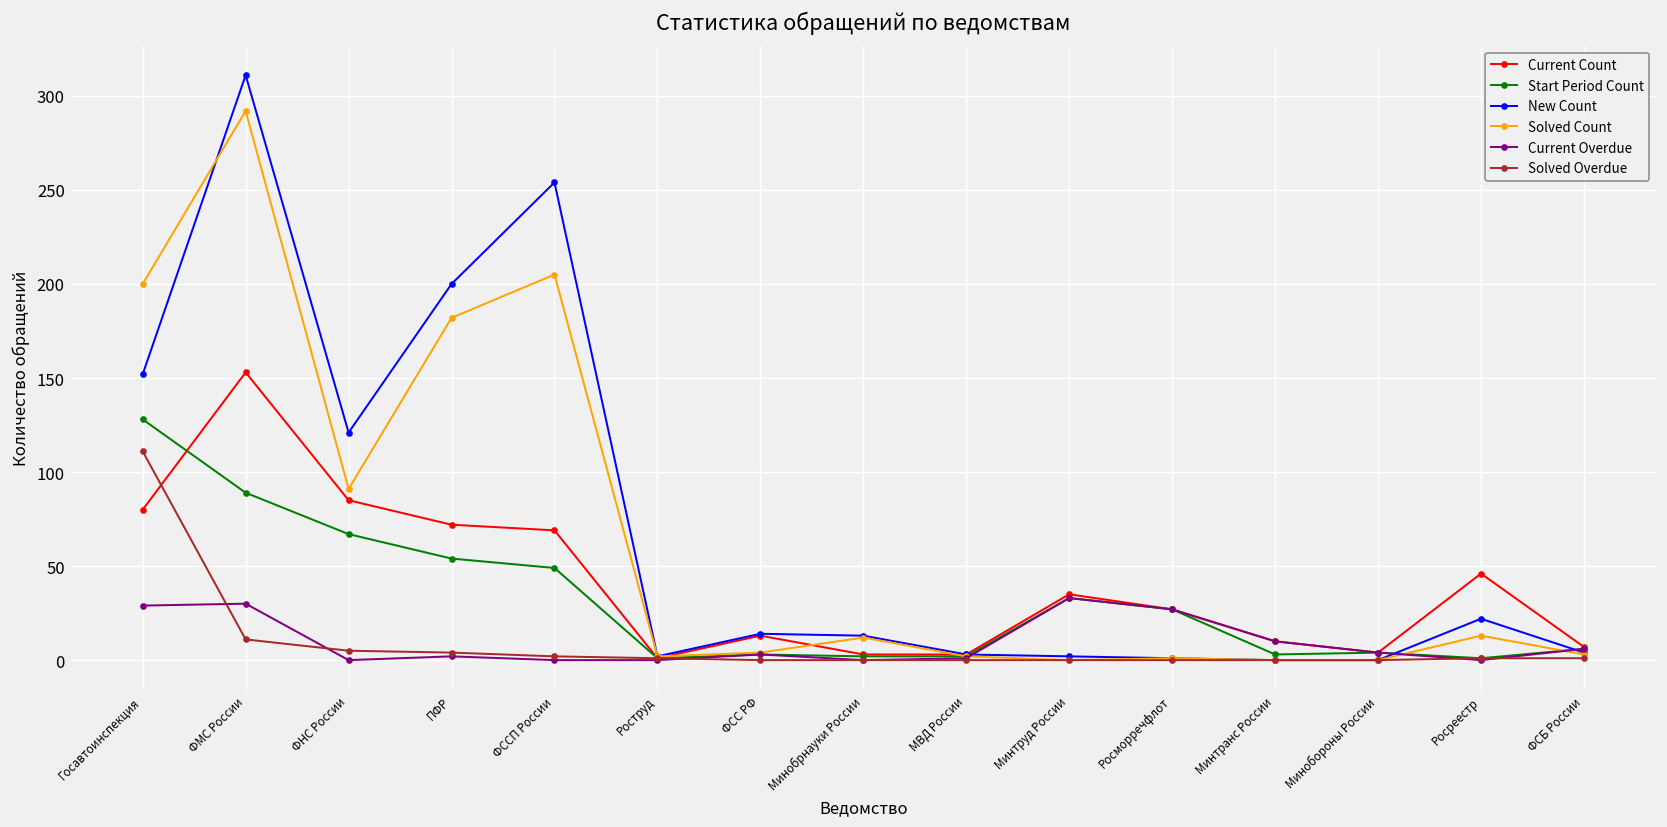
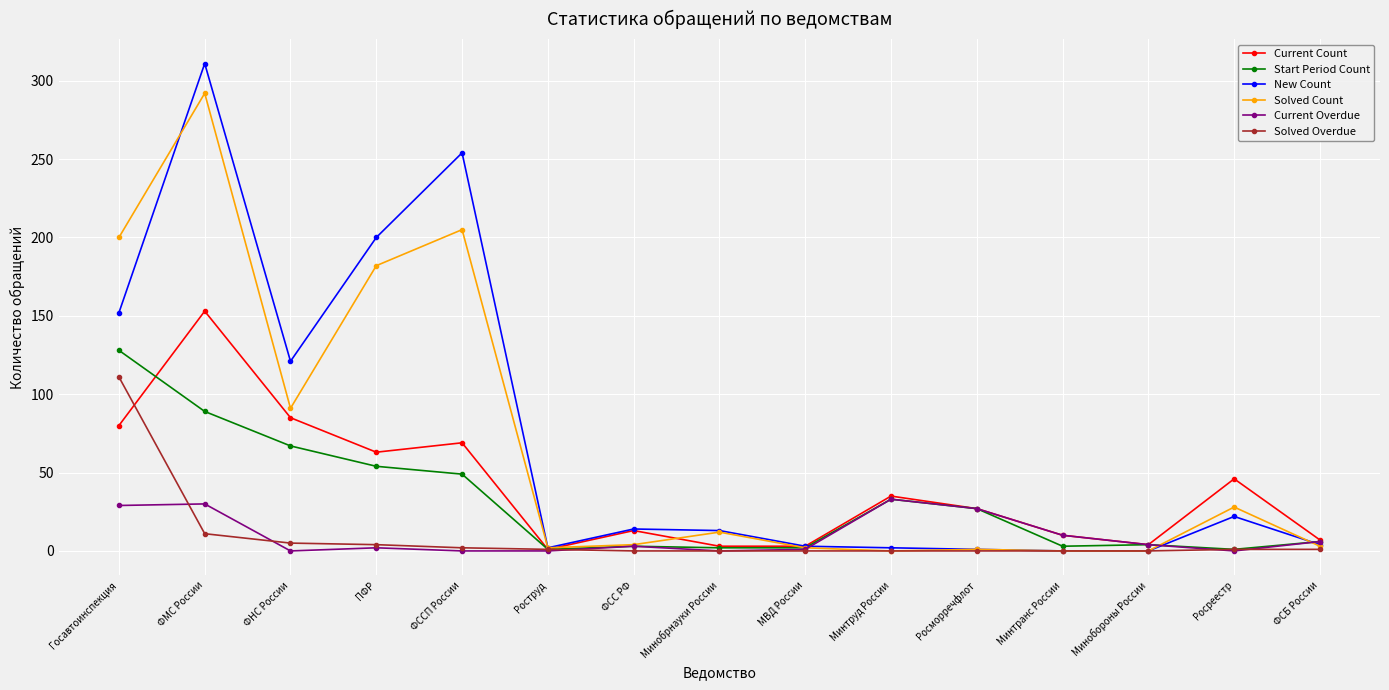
  {
    "Current Count": {
      "Госавтоинспекция": 80,
      "ФМС России": 153,
      "ФНС России": 85,
-     "ПФР": 72,
+     "ПФР": 63,
      "ФССП России": 69,
      "Минтруд России": 35,
      "Росреестр": 46
    },
    "Start Period Count": {
      "Госавтоинспекция": 128,
      "ФМС России": 89,
      "ФНС России": 67,
      "ПФР": 54,
      "ФССП России": 49,
      "Минтранс России": 3
    },
    "New Count": {
      "Госавтоинспекция": 152,
      "ФМС России": 311,
      "ФНС России": 121,
      "ПФР": 200,
      "ФССП России": 254,
      "Минтруд России": 2,
      "Росреестр": 22
    },
    "Solved Count": {
      "Госавтоинспекция": 200,
      "ФМС России": 292,
      "ФНС России": 91,
      "ПФР": 182,
      "ФССП России": 205,
-     "Росреестр": 13
+     "Росреестр": 28
    },
    "Current Overdue": {
      "Госавтоинспекция": 29,
      "ФМС России": 30,
      "ФНС России": 0,
      "ПФР": 2,
      "ФССП России": 0
    },
    "Solved Overdue": {
      "Госавтоинспекция": 111,
      "ФМС России": 11,
      "ФНС России": 5,
      "ПФР": 4,
      "ФССП России": 2,
      "ФСС РФ": 0,
      "ФСБ России": 1
    }
  }
